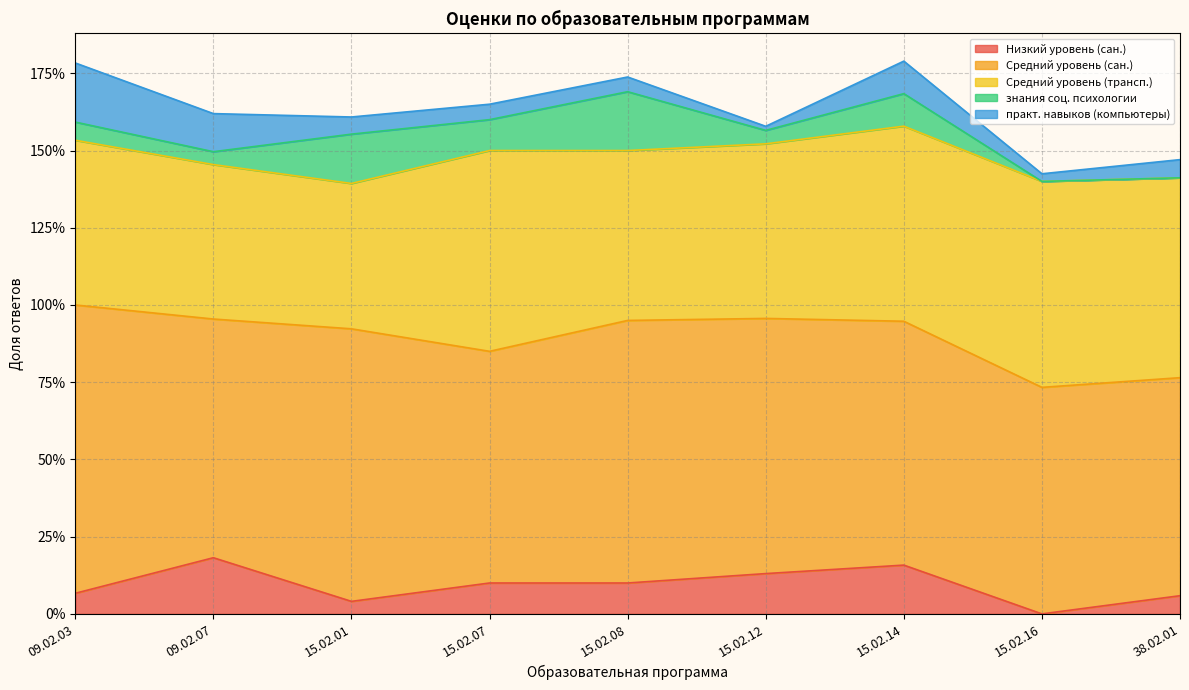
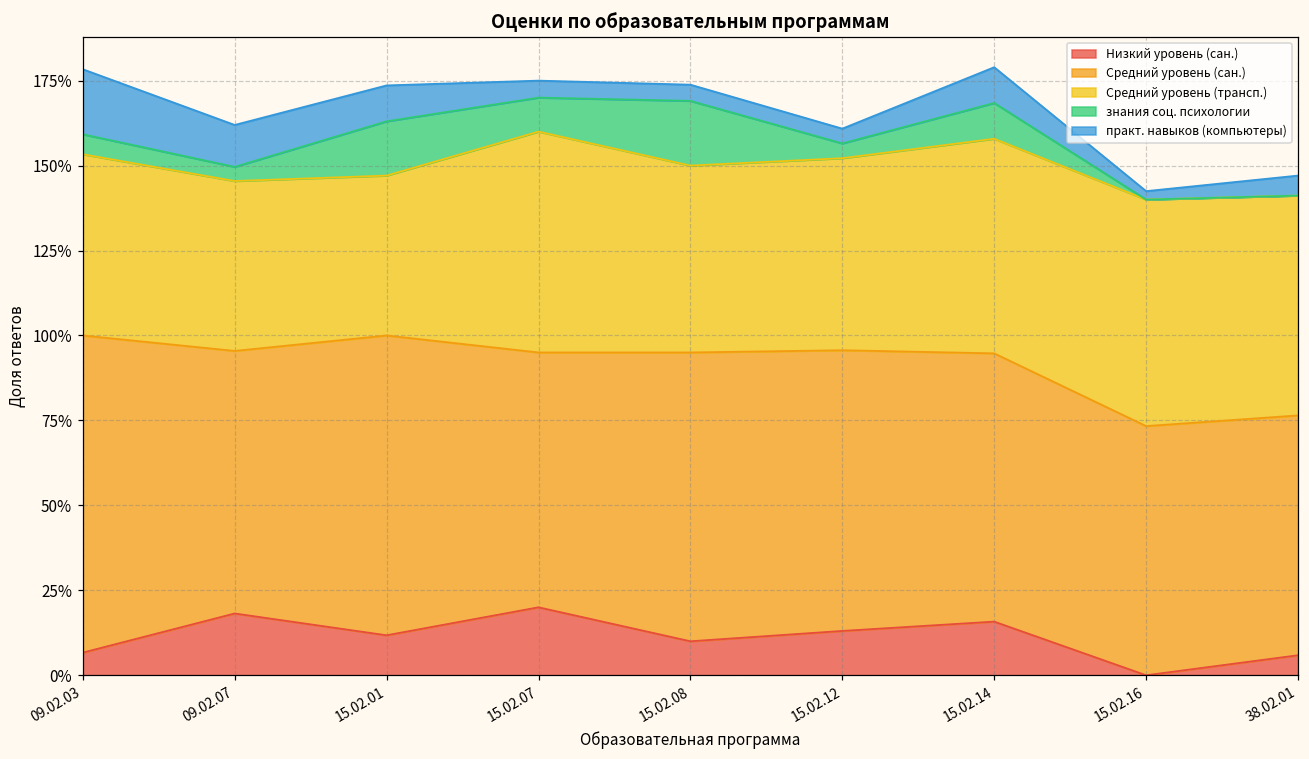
  {
    "Низкий уровень (сан.)": {
      "09.02.03": "7%",
      "09.02.07": "18%",
-     "15.02.01": "4%",
-     "15.02.07": "10%",
+     "15.02.01": "12%",
+     "15.02.07": "20%",
      "15.02.08": "10%",
      "15.02.12": "13%",
      "15.02.14": "16%",
      "15.02.16": "0%",
      "38.02.01": "6%"
    },
    "знания соц. психологии": {
      "09.02.03": "6%",
      "09.02.07": "4%",
      "15.02.01": "16%",
      "15.02.07": "10%",
      "15.02.08": "19%",
      "15.02.12": "4%",
      "15.02.14": "11%"
    },
    "практ. навыков (компьютеры)": {
      "09.02.03": "19%",
      "09.02.07": "12%",
-     "15.02.01": "6%",
+     "15.02.01": "11%",
      "15.02.07": "5%",
      "15.02.08": "5%",
-     "15.02.12": "1%",
+     "15.02.12": "4%",
      "15.02.14": "11%",
      "15.02.16": "2%",
      "38.02.01": "6%"
    }
  }
